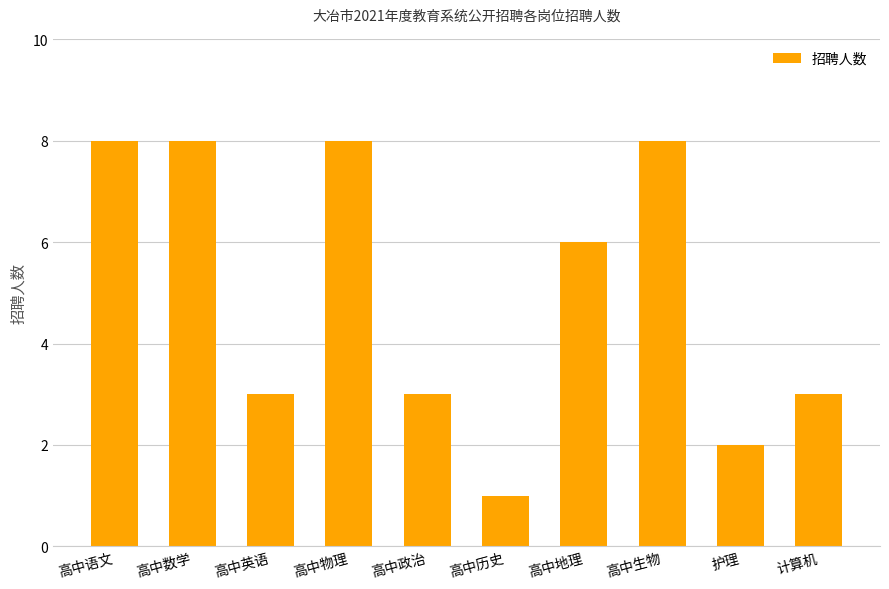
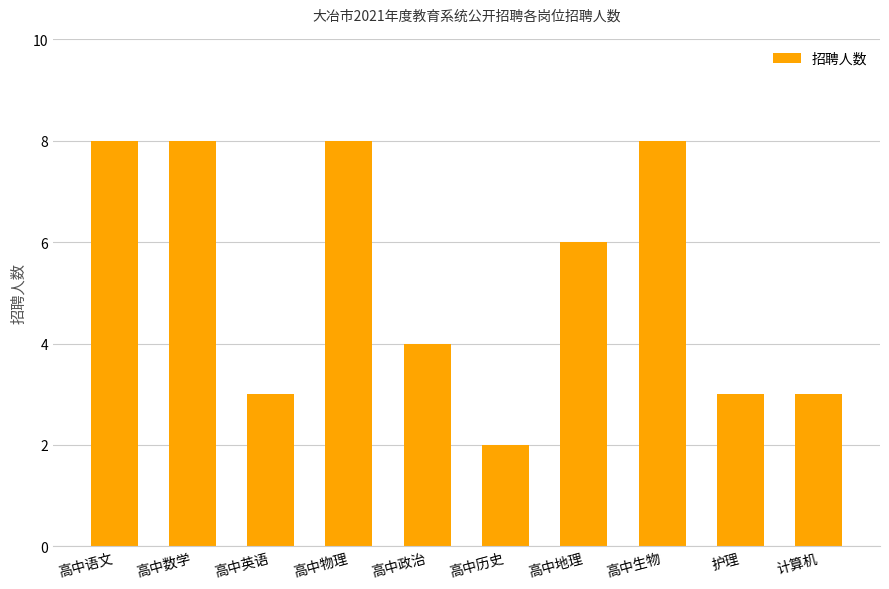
  {
    "高中语文": 8,
    "高中数学": 8,
    "高中英语": 3,
    "高中物理": 8,
-   "高中政治": 3,
-   "高中历史": 1,
+   "高中政治": 4,
+   "高中历史": 2,
    "高中地理": 6,
    "高中生物": 8,
-   "护理": 2,
+   "护理": 3,
    "计算机": 3
  }
